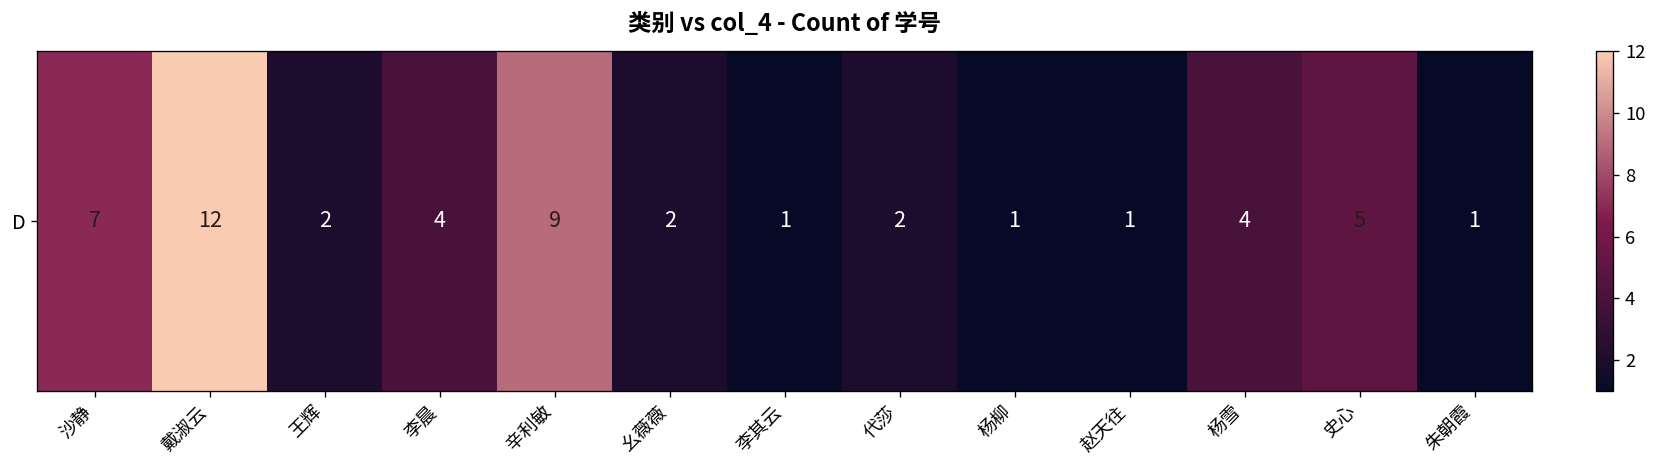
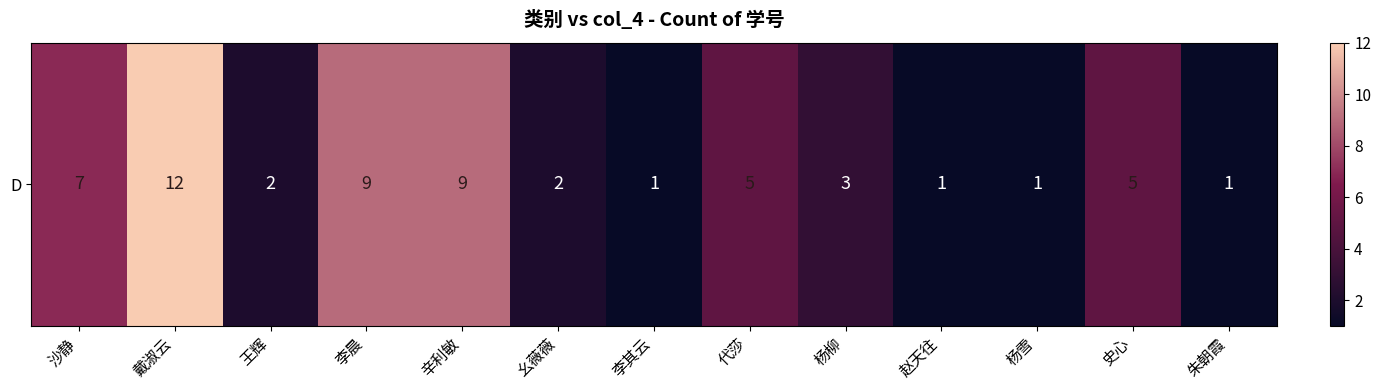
  {
    "D": {
      "沙静": 7,
      "戴淑云": 12,
      "王辉": 2,
-     "李晨": 4,
+     "李晨": 9,
      "辛利敏": 9,
      "幺薇薇": 2,
      "李其云": 1,
-     "代莎": 2,
-     "杨柳": 1,
+     "代莎": 5,
+     "杨柳": 3,
      "赵天往": 1,
-     "杨雪": 4,
+     "杨雪": 1,
      "史心": 5,
      "朱朝霞": 1
    }
  }
